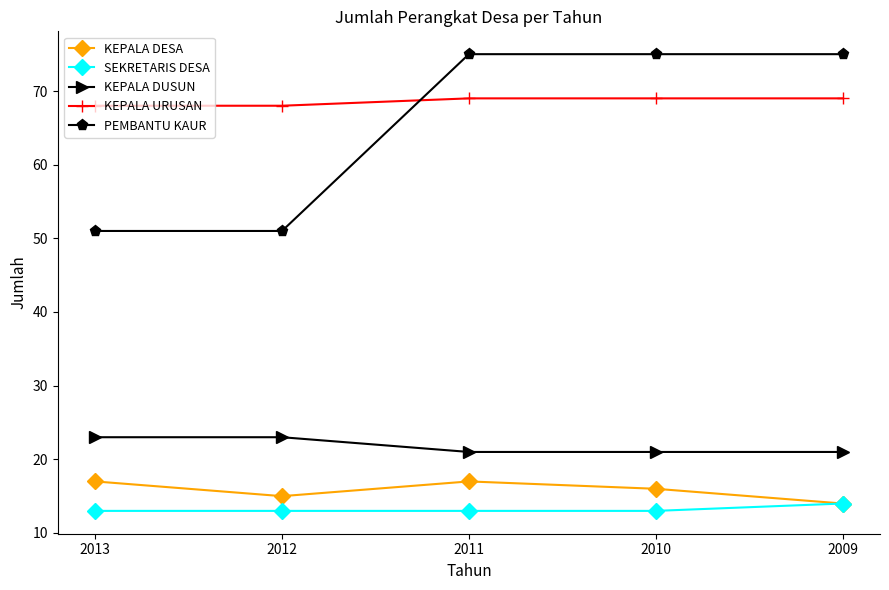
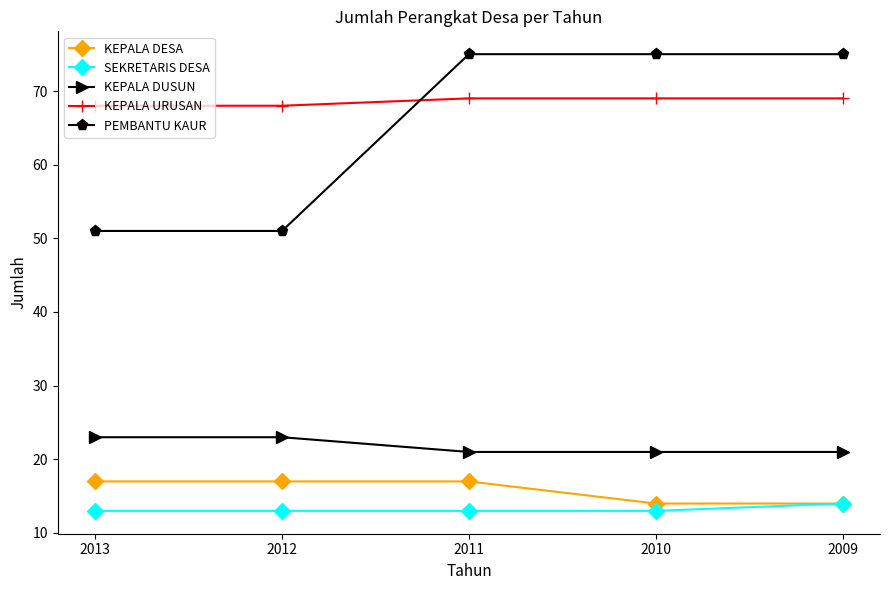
  {
    "KEPALA DESA": {
      "2013": 17,
-     "2012": 15,
+     "2012": 17,
      "2011": 17,
-     "2010": 16
+     "2010": 14
    },
    "SEKRETARIS DESA": {
      "2013": 13,
      "2012": 13,
      "2011": 13,
      "2010": 13
    },
    "KEPALA URUSAN": {
      "2012": 68,
      "2011": 69,
      "2010": 69,
      "2009": 69
    }
  }
